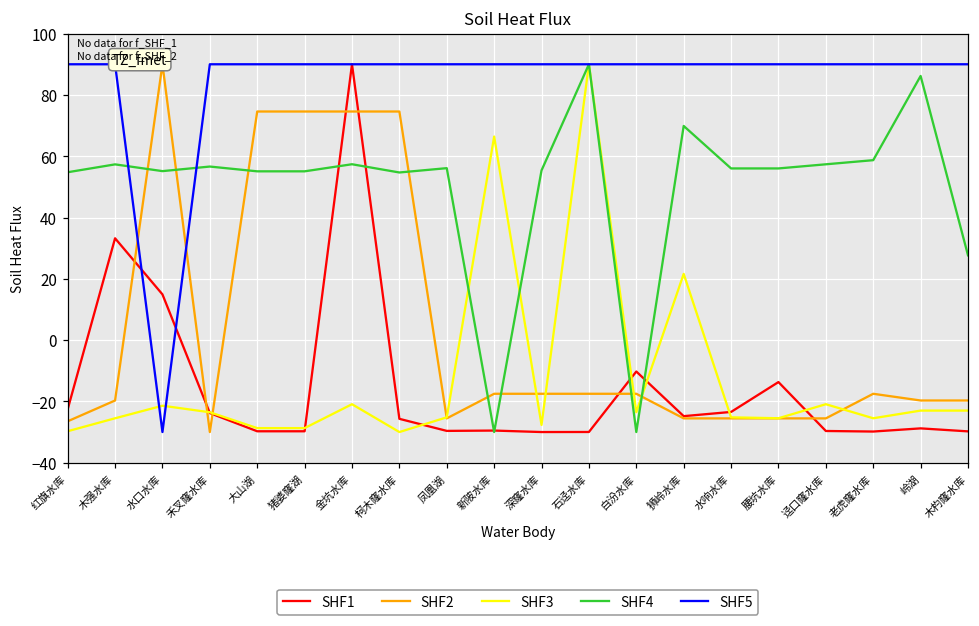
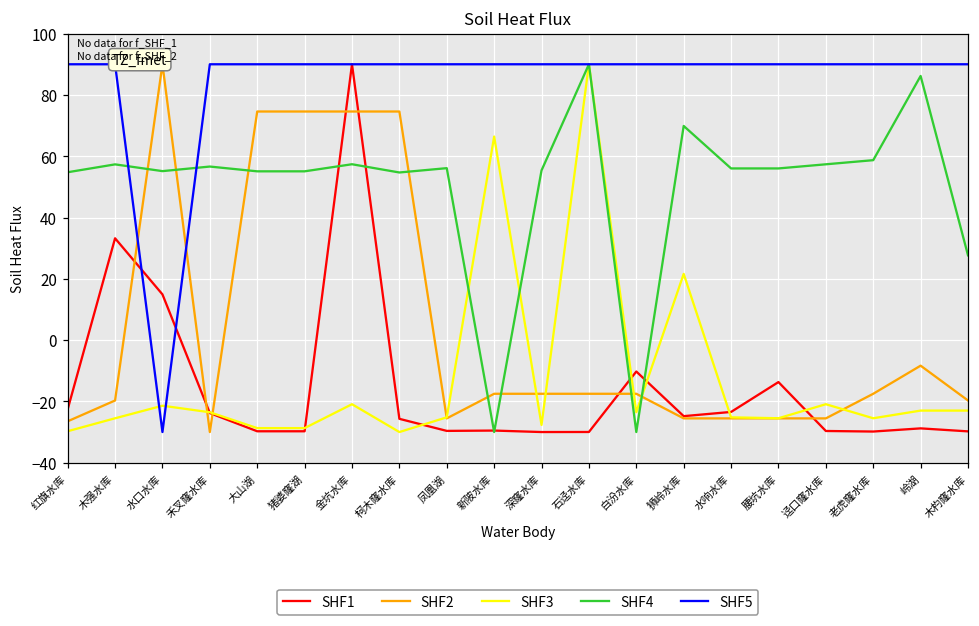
  {
    "SHF1": {
      "红旗水库": -23,
      "木强水库": 33,
      "水口水库": 15,
      "大山湖": -30,
      "猪婆窿湖": -30,
      "柯木窿水库": -26,
      "凤凰湖": -30,
      "深窿水库": -30,
      "石迳水库": -30,
      "白汾水库": -10,
      "水响水库": -23,
      "腰坑水库": -14,
      "迳口窿水库": -30,
      "老虎窿水库": -30,
      "岭湖": -29,
      "木杓窿水库": -30
    },
    "SHF2": {
      "红旗水库": -26,
      "木强水库": -20,
      "禾叉窿水库": -30,
      "大山湖": 75,
      "猪婆窿湖": 75,
      "金坑水库": 75,
      "柯木窿水库": 75,
      "新陂水库": -18,
      "深窿水库": -18,
      "石迳水库": -18,
      "白汾水库": -18,
      "迳口窿水库": -26,
      "老虎窿水库": -18,
-     "岭湖": -20,
+     "岭湖": -8,
      "木杓窿水库": -20
    },
    "SHF3": {
      "红旗水库": -30,
      "木强水库": -26,
      "水口水库": -21,
      "大山湖": -29,
      "猪婆窿湖": -29,
      "金坑水库": -21,
      "柯木窿水库": -30,
      "新陂水库": 66,
      "深窿水库": -28,
      "白汾水库": -24,
      "狮岭水库": 22,
      "迳口窿水库": -21,
      "老虎窿水库": -26,
      "岭湖": -23,
      "木杓窿水库": -23
    },
    "SHF4": {
      "红旗水库": 55,
      "木强水库": 57,
      "水口水库": 55,
      "禾叉窿水库": 57,
      "大山湖": 55,
      "猪婆窿湖": 55,
      "金坑水库": 57,
      "柯木窿水库": 55,
      "凤凰湖": 56,
      "深窿水库": 55,
      "白汾水库": -30,
      "狮岭水库": 70,
      "水响水库": 56,
      "腰坑水库": 56,
      "迳口窿水库": 57,
      "老虎窿水库": 59,
      "岭湖": 86,
      "木杓窿水库": 28
    },
    "SHF5": {
      "红旗水库": 90,
      "水口水库": -30,
      "禾叉窿水库": 90,
      "大山湖": 90,
      "猪婆窿湖": 90,
      "柯木窿水库": 90,
      "凤凰湖": 90,
      "新陂水库": 90,
      "深窿水库": 90,
      "白汾水库": 90,
      "狮岭水库": 90,
      "水响水库": 90,
      "腰坑水库": 90,
      "迳口窿水库": 90,
      "老虎窿水库": 90,
      "岭湖": 90,
      "木杓窿水库": 90
    }
  }
